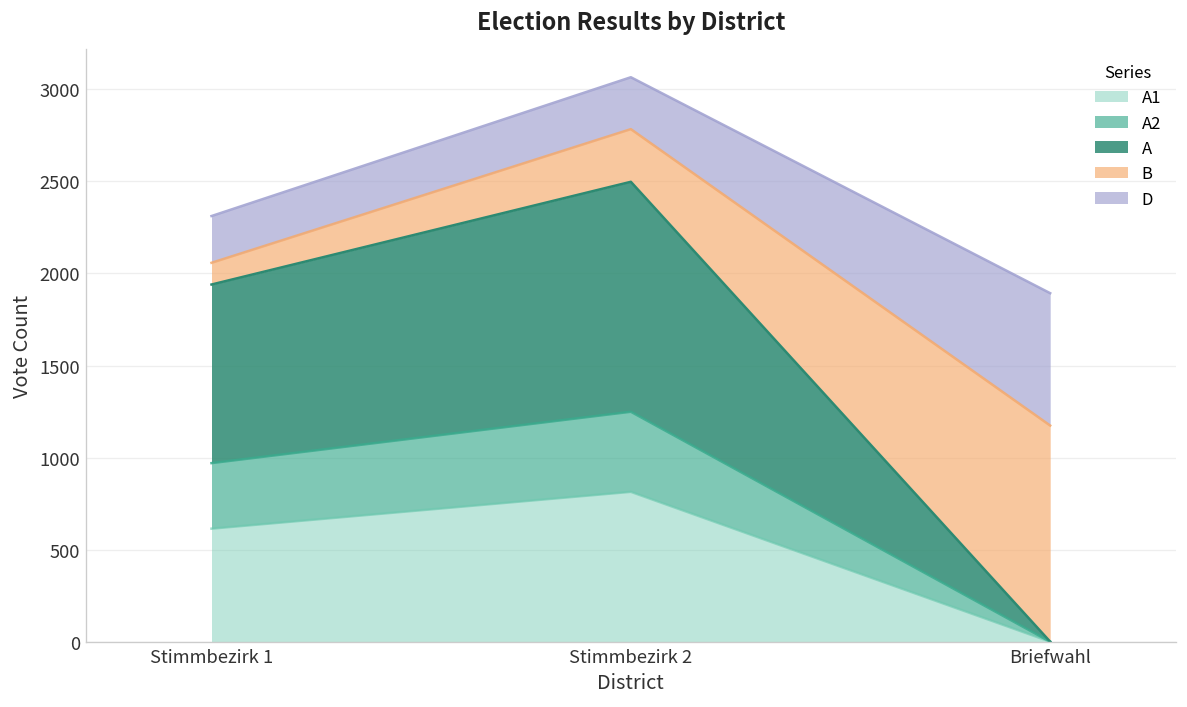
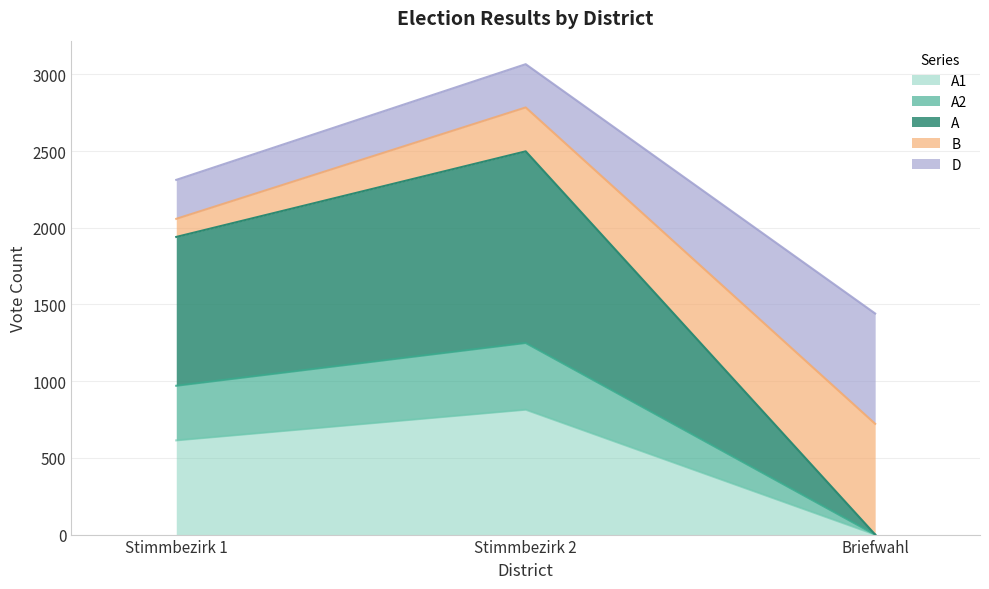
  {
    "B": {
      "Stimmbezirk 1": 120,
      "Stimmbezirk 2": 290,
-     "Briefwahl": 1170
+     "Briefwahl": 720
    }
  }
